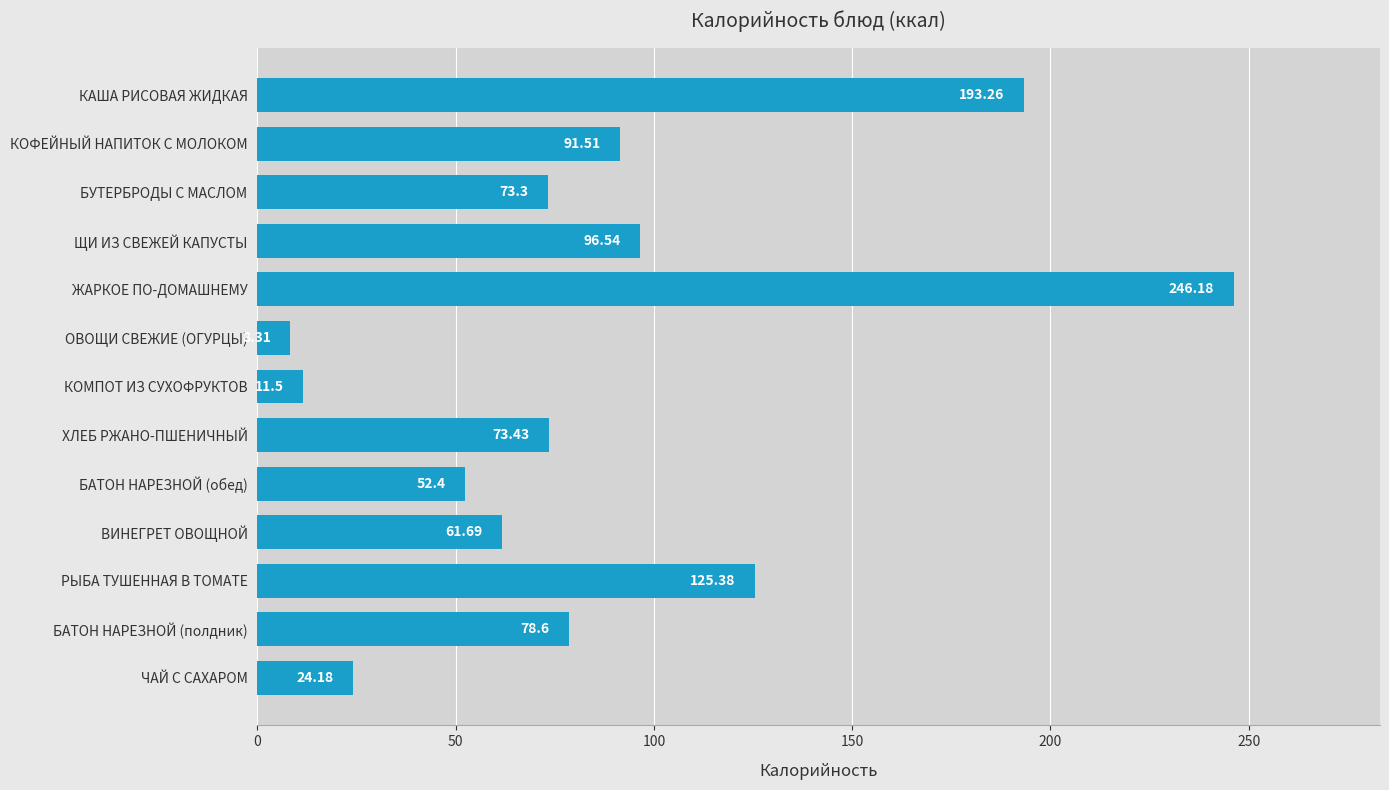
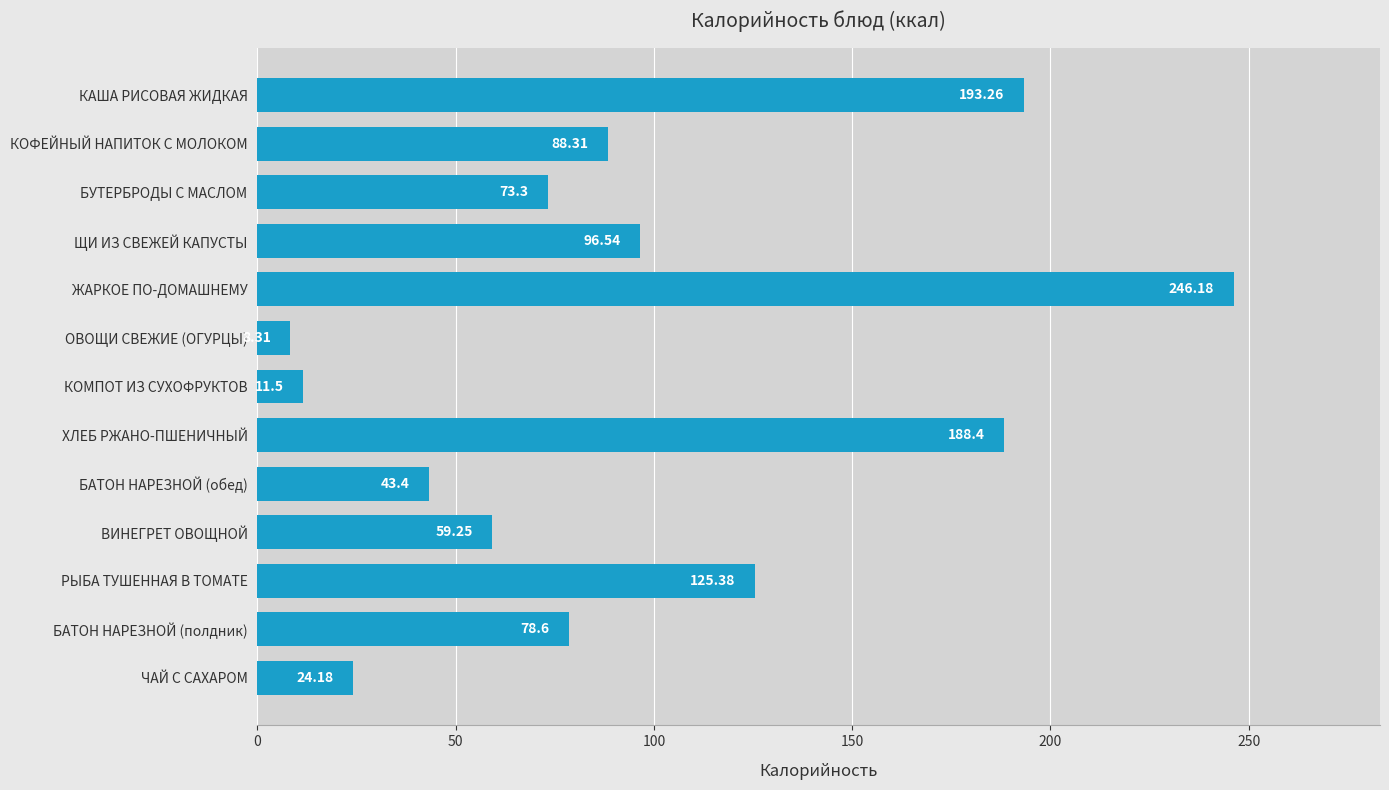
  {
    "КАША РИСОВАЯ ЖИДКАЯ": 193.26,
-   "КОФЕЙНЫЙ НАПИТОК С МОЛОКОМ": 91.51,
+   "КОФЕЙНЫЙ НАПИТОК С МОЛОКОМ": 88.31,
    "БУТЕРБРОДЫ С МАСЛОМ": 73.3,
    "ЩИ ИЗ СВЕЖЕЙ КАПУСТЫ": 96.54,
    "ЖАРКОЕ ПО-ДОМАШНЕМУ": 246.18,
    "КОМПОТ ИЗ СУХОФРУКТОВ": 11.5,
-   "ХЛЕБ РЖАНО-ПШЕНИЧНЫЙ": 73.43,
-   "БАТОН НАРЕЗНОЙ (обед)": 52.4,
-   "ВИНЕГРЕТ ОВОЩНОЙ": 61.69,
+   "ХЛЕБ РЖАНО-ПШЕНИЧНЫЙ": 188.4,
+   "БАТОН НАРЕЗНОЙ (обед)": 43.4,
+   "ВИНЕГРЕТ ОВОЩНОЙ": 59.25,
    "РЫБА ТУШЕННАЯ В ТОМАТЕ": 125.38,
    "БАТОН НАРЕЗНОЙ (полдник)": 78.6,
    "ЧАЙ С САХАРОМ": 24.18
  }
